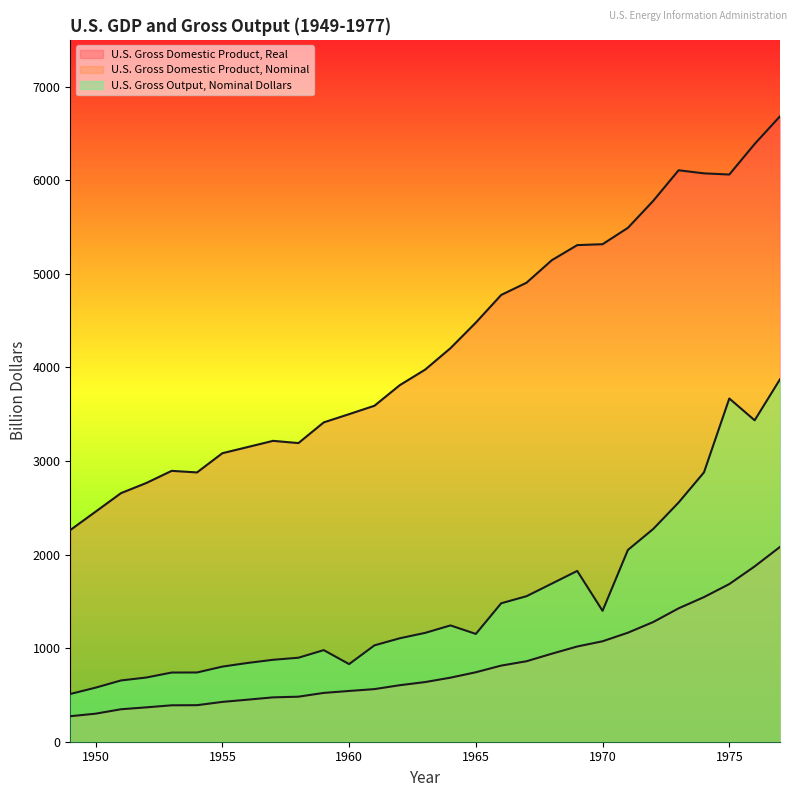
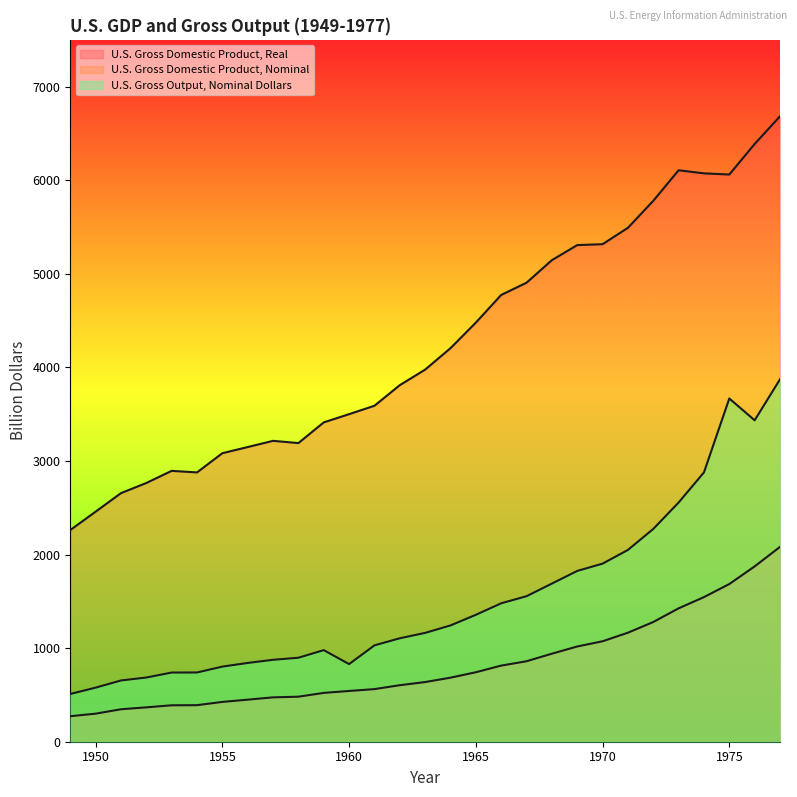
  {
    "U.S. Gross Output, Nominal Dollars": {
      "1950": 600,
      "1955": 800,
      "1960": 800,
-     "1965": 1200,
-     "1970": 1400,
+     "1965": 1400,
+     "1970": 1900,
      "1975": 3700
    }
  }
